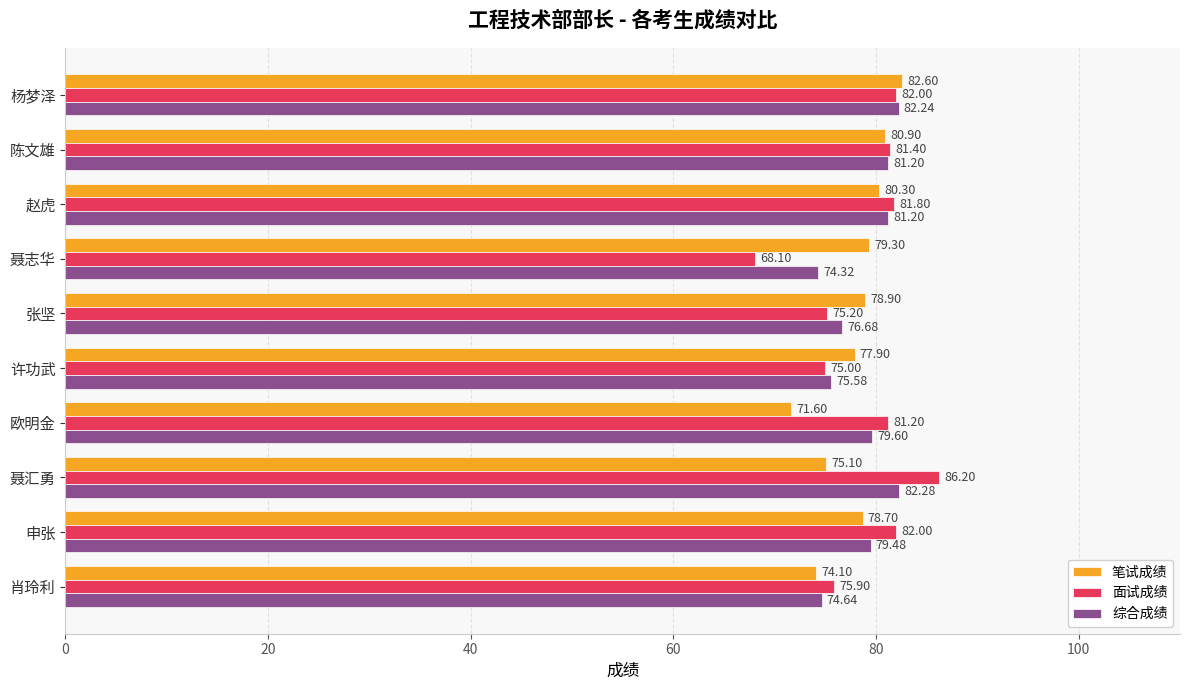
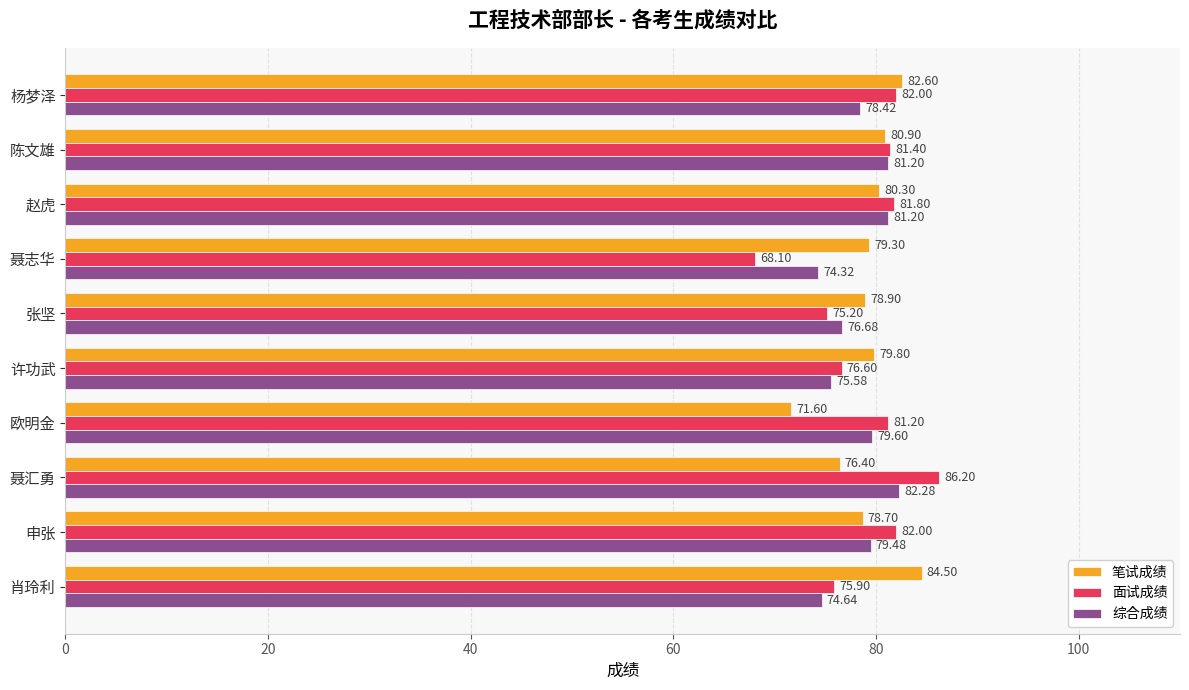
  {
    "笔试成绩": {
      "杨梦泽": 82.60,
      "陈文雄": 80.90,
      "赵虎": 80.30,
      "聂志华": 79.30,
      "张坚": 78.90,
-     "许功武": 77.90,
+     "许功武": 79.80,
      "欧明金": 71.60,
-     "聂汇勇": 75.10,
+     "聂汇勇": 76.40,
      "申张": 78.70,
-     "肖玲利": 74.10
+     "肖玲利": 84.50
    },
    "面试成绩": {
      "杨梦泽": 82.00,
      "陈文雄": 81.40,
      "赵虎": 81.80,
      "聂志华": 68.10,
      "张坚": 75.20,
-     "许功武": 75.00,
+     "许功武": 76.60,
      "欧明金": 81.20,
      "聂汇勇": 86.20,
      "申张": 82.00,
      "肖玲利": 75.90
    },
    "综合成绩": {
-     "杨梦泽": 82.24,
+     "杨梦泽": 78.42,
      "陈文雄": 81.20,
      "赵虎": 81.20,
      "聂志华": 74.32,
      "张坚": 76.68,
      "许功武": 75.58,
      "欧明金": 79.60,
      "聂汇勇": 82.28,
      "申张": 79.48,
      "肖玲利": 74.64
    }
  }
